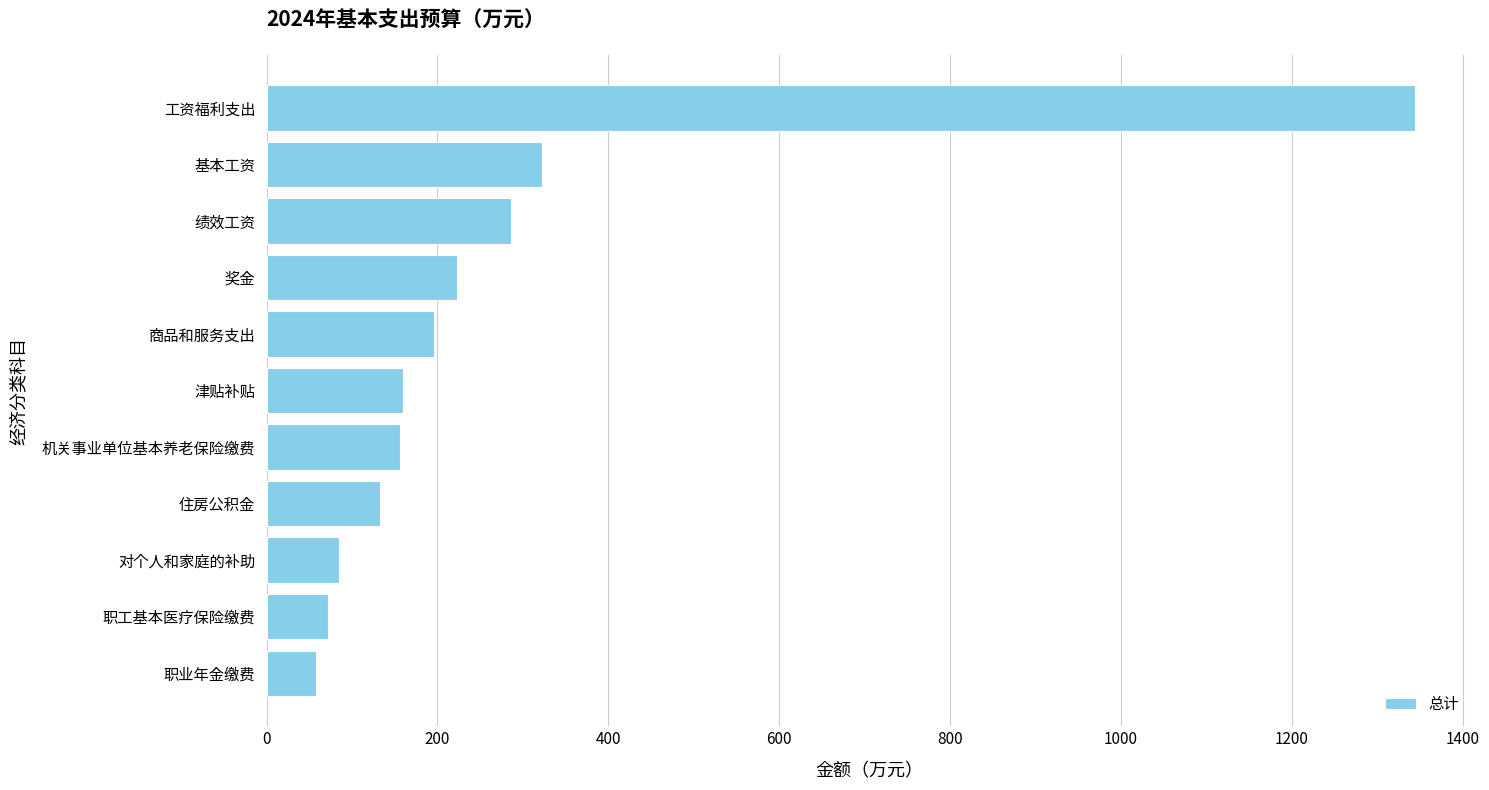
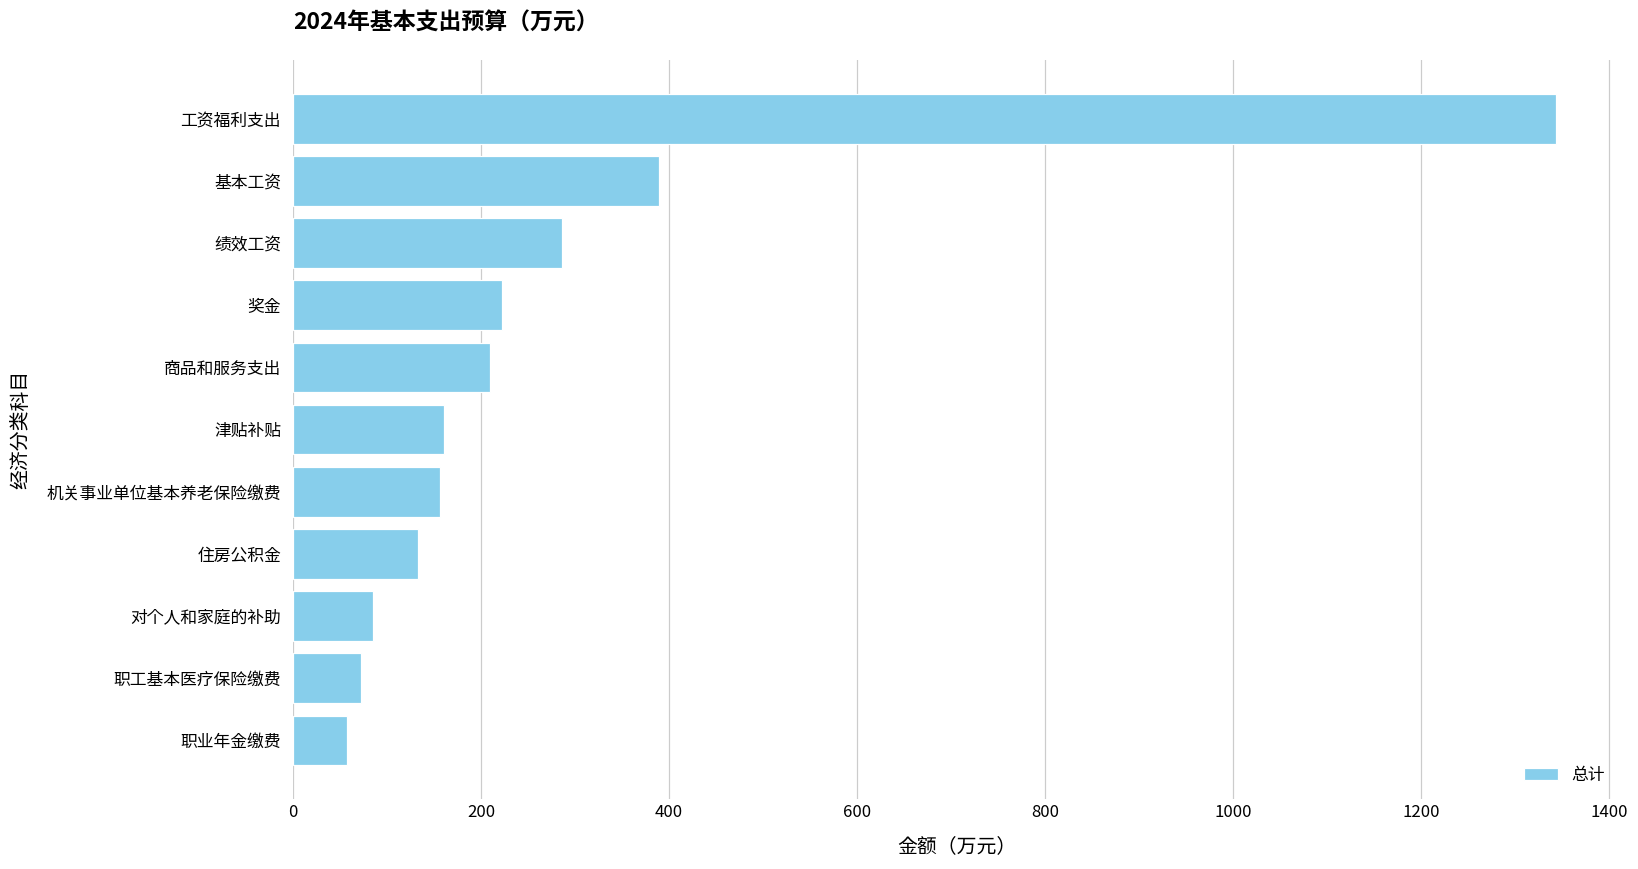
  {
    "工资福利支出": 1340,
-   "基本工资": 320,
+   "基本工资": 390,
    "绩效工资": 290,
    "奖金": 220,
-   "商品和服务支出": 200,
+   "商品和服务支出": 210,
    "津贴补贴": 160,
    "机关事业单位基本养老保险缴费": 160,
    "住房公积金": 130,
    "对个人和家庭的补助": 80,
    "职工基本医疗保险缴费": 70,
    "职业年金缴费": 60
  }
